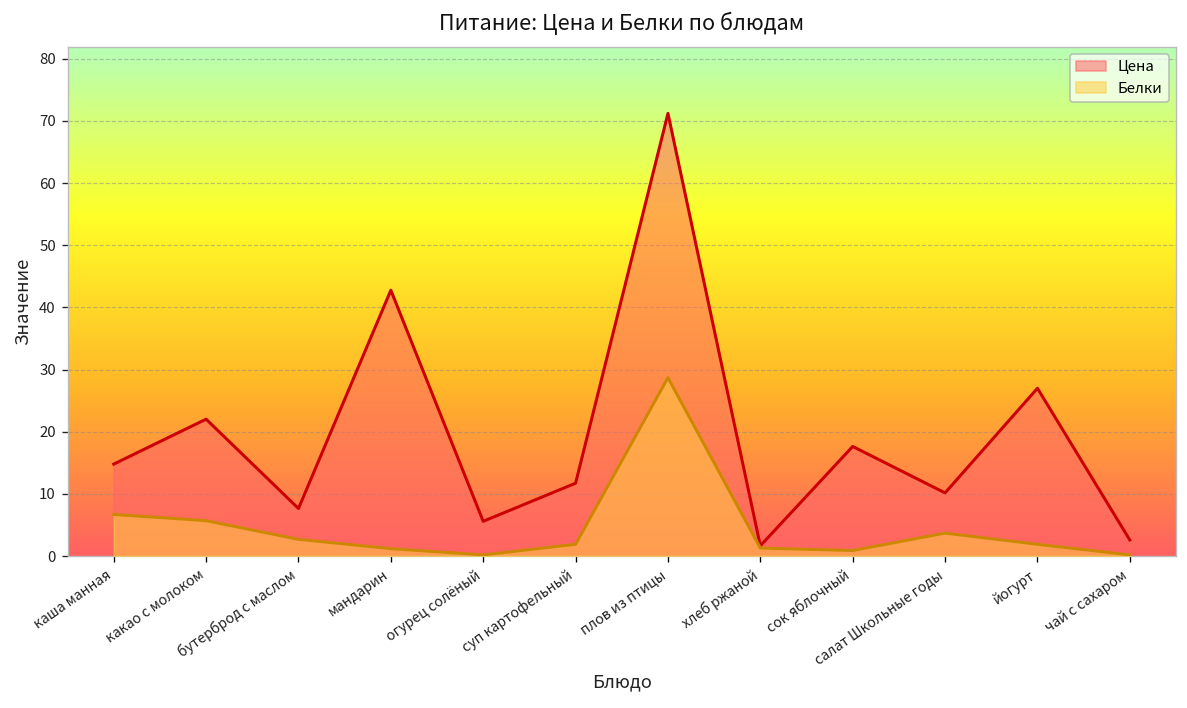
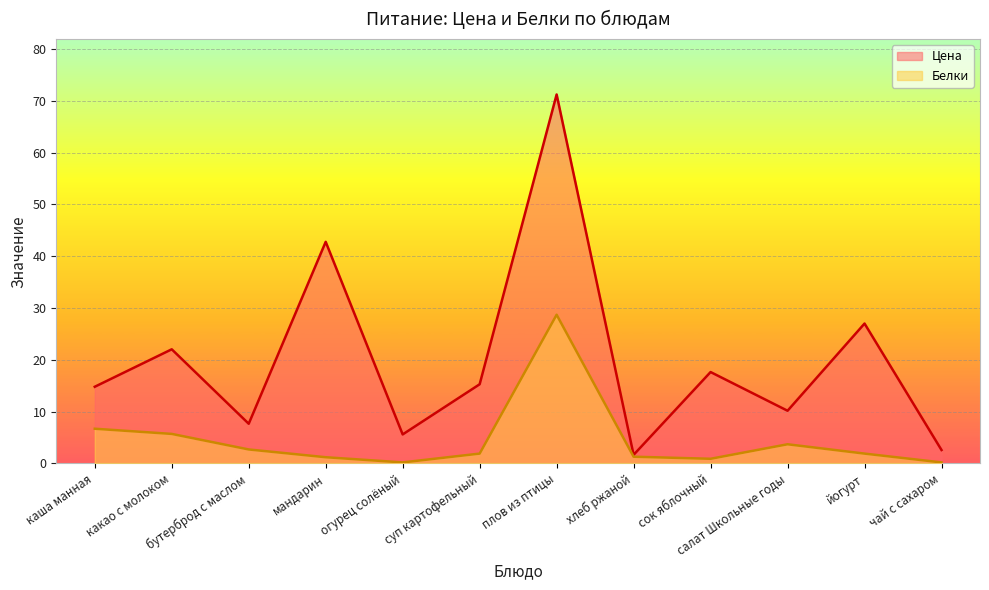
  {
    "Цена": {
      "каша манная": 15,
      "какао с молоком": 22,
      "бутерброд с маслом": 8,
      "мандарин": 43,
      "огурец солёный": 6,
-     "суп картофельный": 12,
+     "суп картофельный": 15,
      "плов из птицы": 71,
      "сок яблочный": 18,
      "салат Школьные годы": 10,
      "йогурт": 27,
      "чай с сахаром": 3
    },
    "Белки": {
      "каша манная": 7,
      "какао с молоком": 6,
      "бутерброд с маслом": 3,
      "мандарин": 1,
      "огурец солёный": 0,
      "суп картофельный": 2,
      "плов из птицы": 29,
      "сок яблочный": 1,
      "салат Школьные годы": 4,
      "йогурт": 2,
      "чай с сахаром": 0
    }
  }
